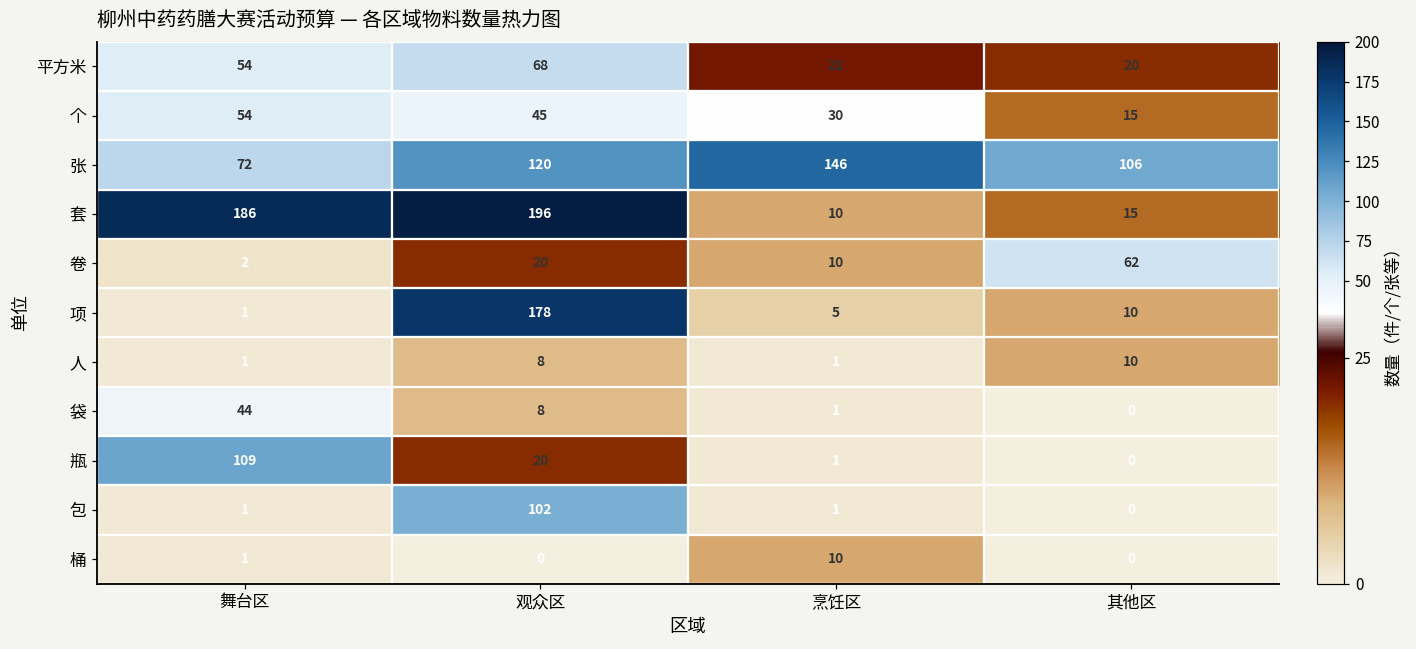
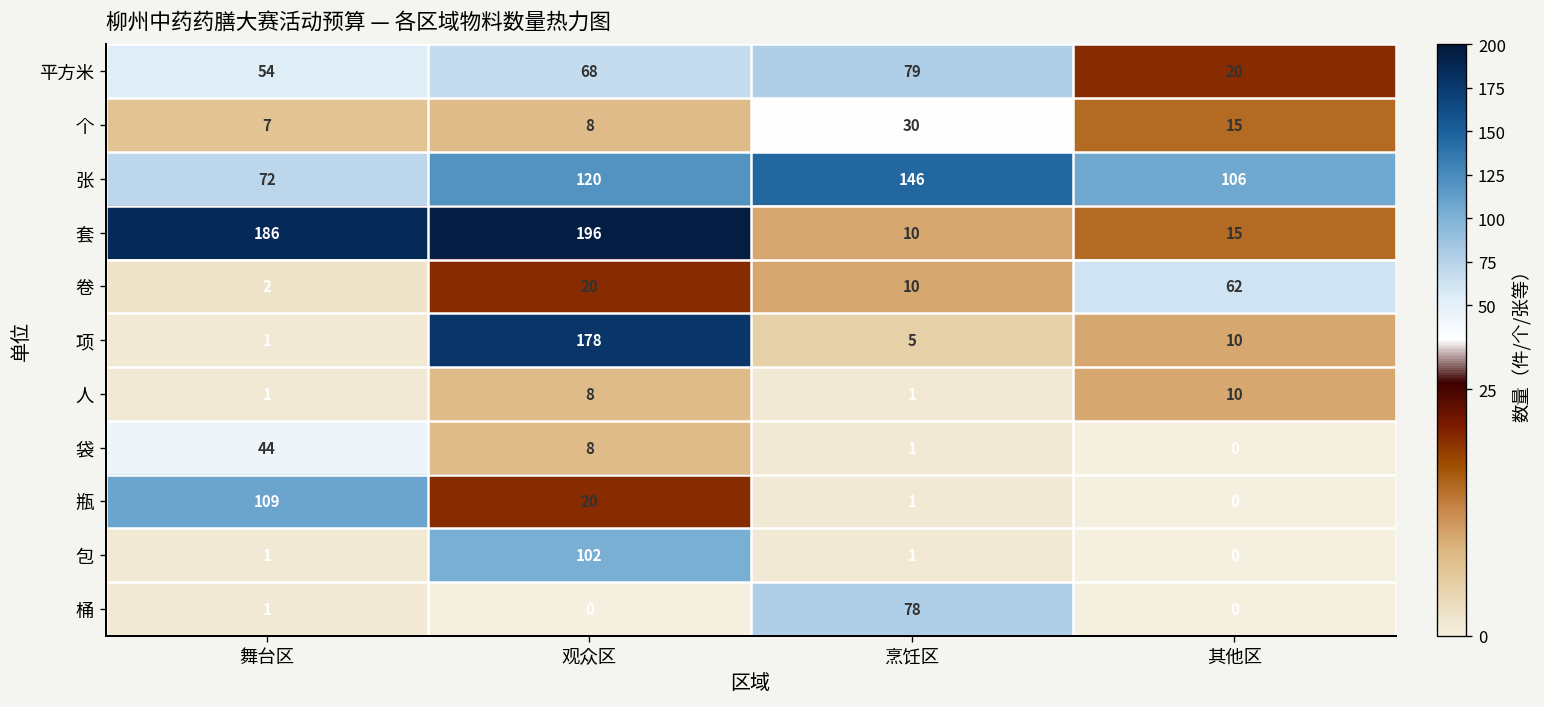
  {
    "平方米": {
      "舞台区": 54,
      "观众区": 68,
-     "烹饪区": 22,
+     "烹饪区": 79,
      "其他区": 20
    },
    "个": {
-     "舞台区": 54,
-     "观众区": 45,
+     "舞台区": 7,
+     "观众区": 8,
      "烹饪区": 30,
      "其他区": 15
    },
    "张": {
      "舞台区": 72,
      "观众区": 120,
      "烹饪区": 146,
      "其他区": 106
    },
    "套": {
      "舞台区": 186,
      "观众区": 196,
      "烹饪区": 10,
      "其他区": 15
    },
    "卷": {
      "舞台区": 2,
      "观众区": 20,
      "烹饪区": 10,
      "其他区": 62
    },
    "项": {
      "观众区": 178,
      "烹饪区": 5,
      "其他区": 10
    },
    "人": {
      "观众区": 8,
      "其他区": 10
    },
    "袋": {
      "舞台区": 44,
      "观众区": 8
    },
    "瓶": {
      "舞台区": 109,
      "观众区": 20
    },
    "包": {
      "观众区": 102
    },
    "桶": {
-     "烹饪区": 10
+     "烹饪区": 78
    }
  }
